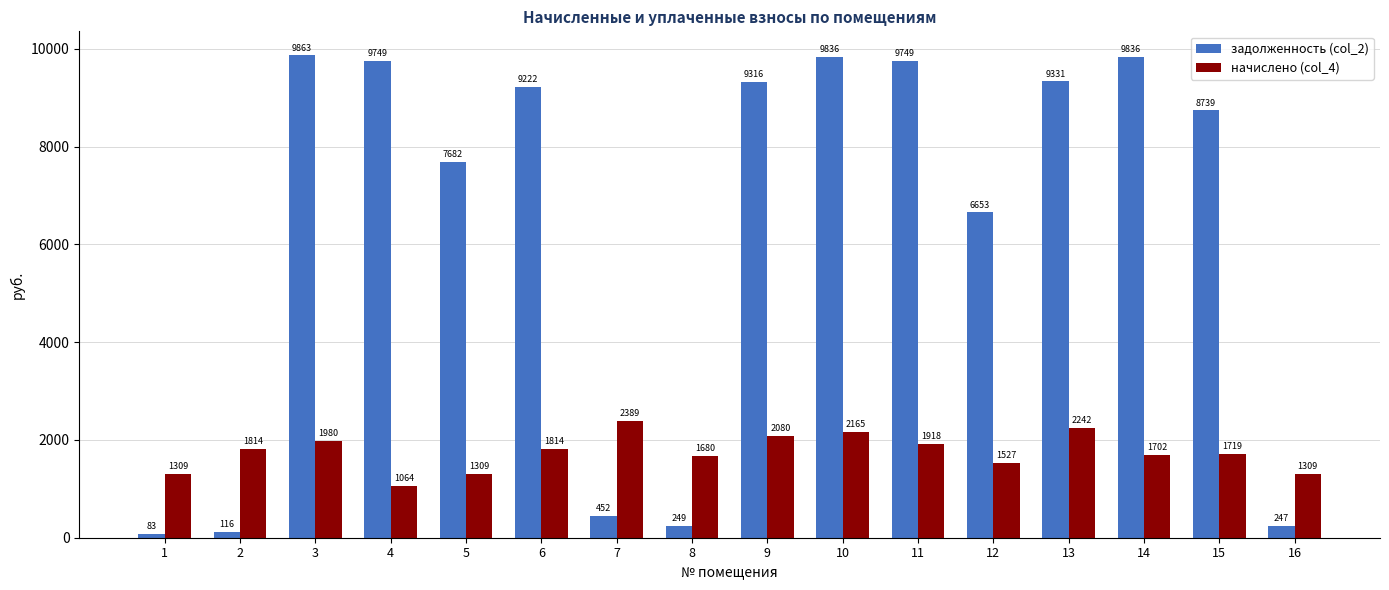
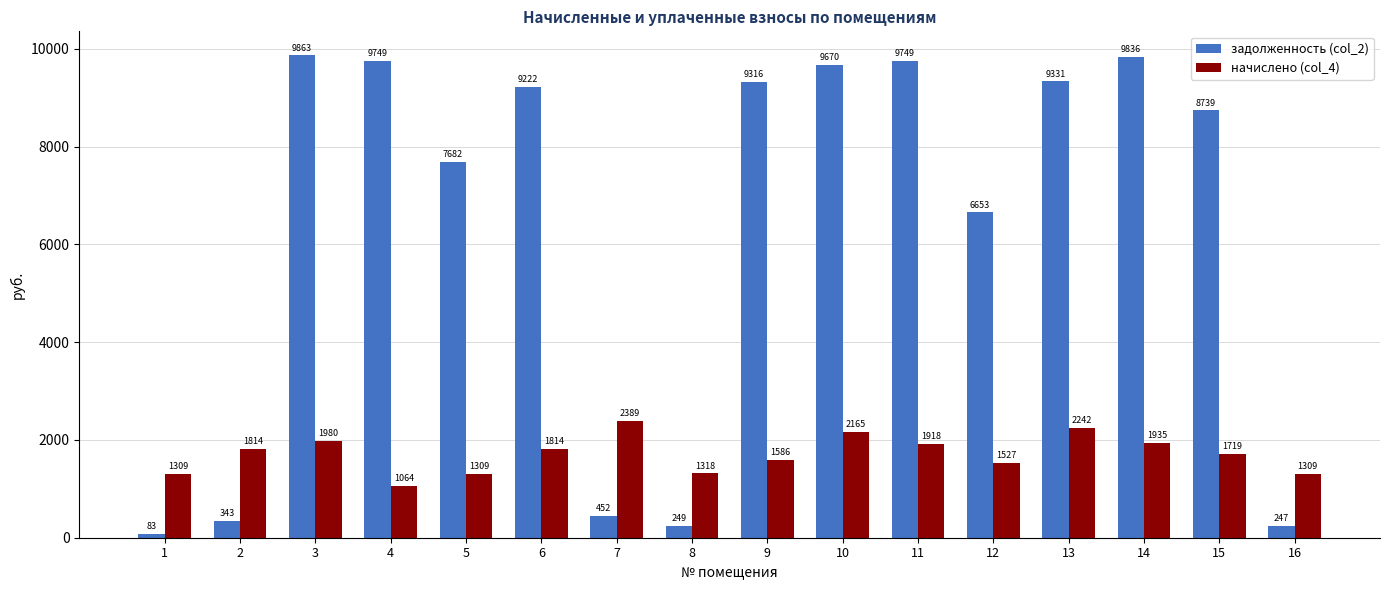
  {
    "задолженность (col_2)": {
      "1": 83,
-     "2": 116,
+     "2": 343,
      "3": 9863,
      "4": 9749,
      "5": 7682,
      "6": 9222,
      "7": 452,
      "8": 249,
      "9": 9316,
-     "10": 9836,
+     "10": 9670,
      "11": 9749,
      "12": 6653,
      "13": 9331,
      "14": 9836,
      "15": 8739,
      "16": 247
    },
    "начислено (col_4)": {
      "1": 1309,
      "2": 1814,
      "3": 1980,
      "4": 1064,
      "5": 1309,
      "6": 1814,
      "7": 2389,
-     "8": 1680,
-     "9": 2080,
+     "8": 1318,
+     "9": 1586,
      "10": 2165,
      "11": 1918,
      "12": 1527,
      "13": 2242,
-     "14": 1702,
+     "14": 1935,
      "15": 1719,
      "16": 1309
    }
  }
